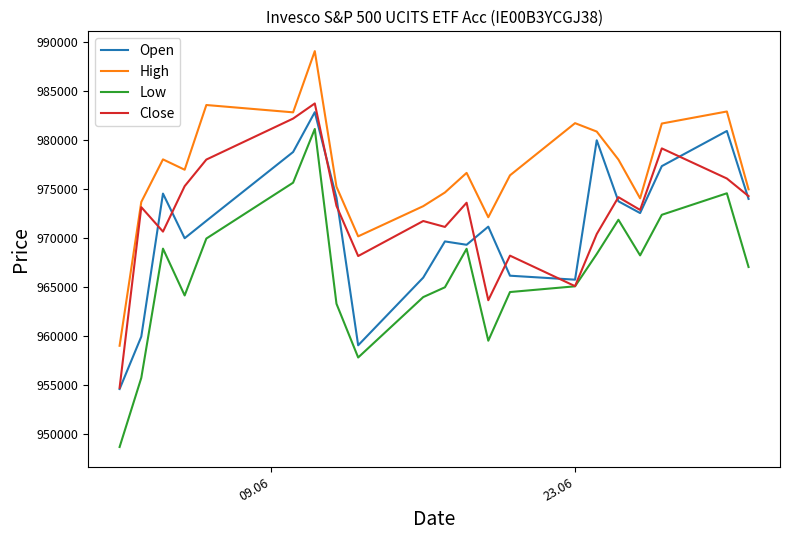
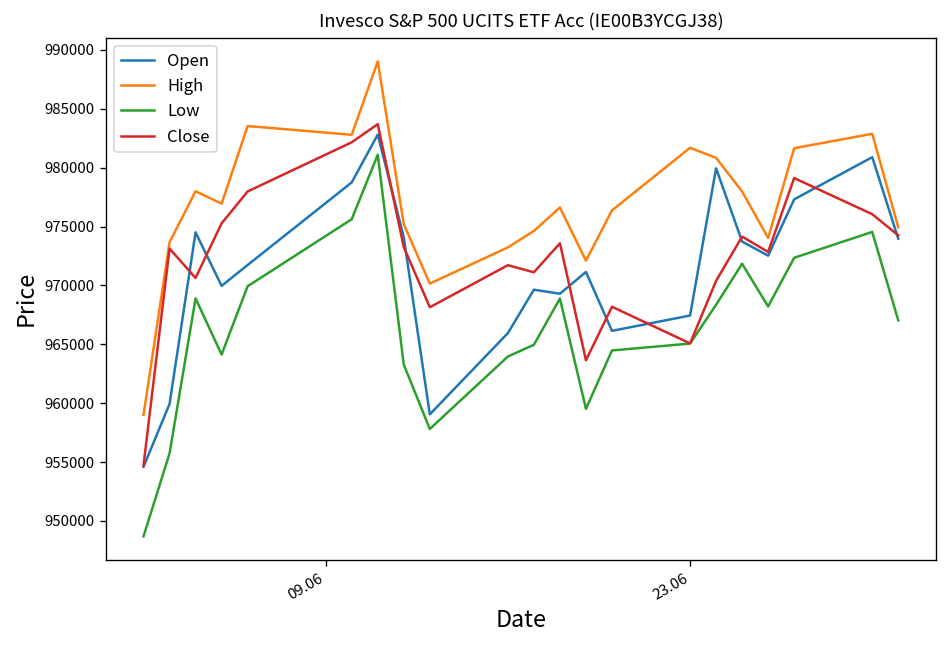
  {
    "Open": {
-     "23.06": 966000
+     "23.06": 967000
    },
    "High": {
      "23.06": 982000
    }
  }
